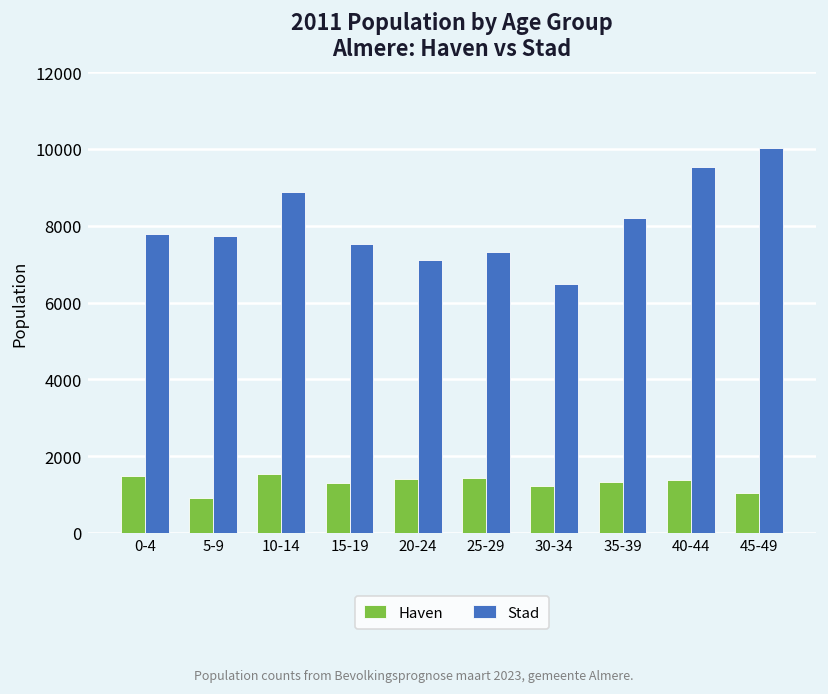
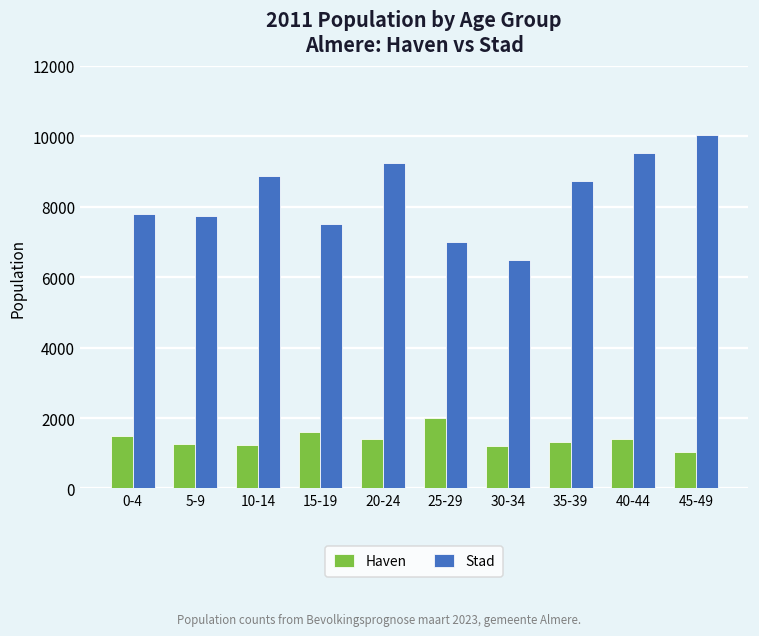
  {
    "Haven": {
      "0-4": 1500,
-     "5-9": 900,
-     "10-14": 1500,
-     "15-19": 1300,
+     "5-9": 1300,
+     "10-14": 1200,
+     "15-19": 1600,
      "20-24": 1400,
-     "25-29": 1400,
+     "25-29": 2000,
      "30-34": 1200,
      "35-39": 1300,
      "40-44": 1400,
      "45-49": 1000
    },
    "Stad": {
      "0-4": 7800,
      "5-9": 7700,
      "10-14": 8900,
      "15-19": 7500,
-     "20-24": 7100,
-     "25-29": 7300,
+     "20-24": 9300,
+     "25-29": 7000,
      "30-34": 6500,
-     "35-39": 8200,
+     "35-39": 8700,
      "40-44": 9500,
      "45-49": 10000
    }
  }
